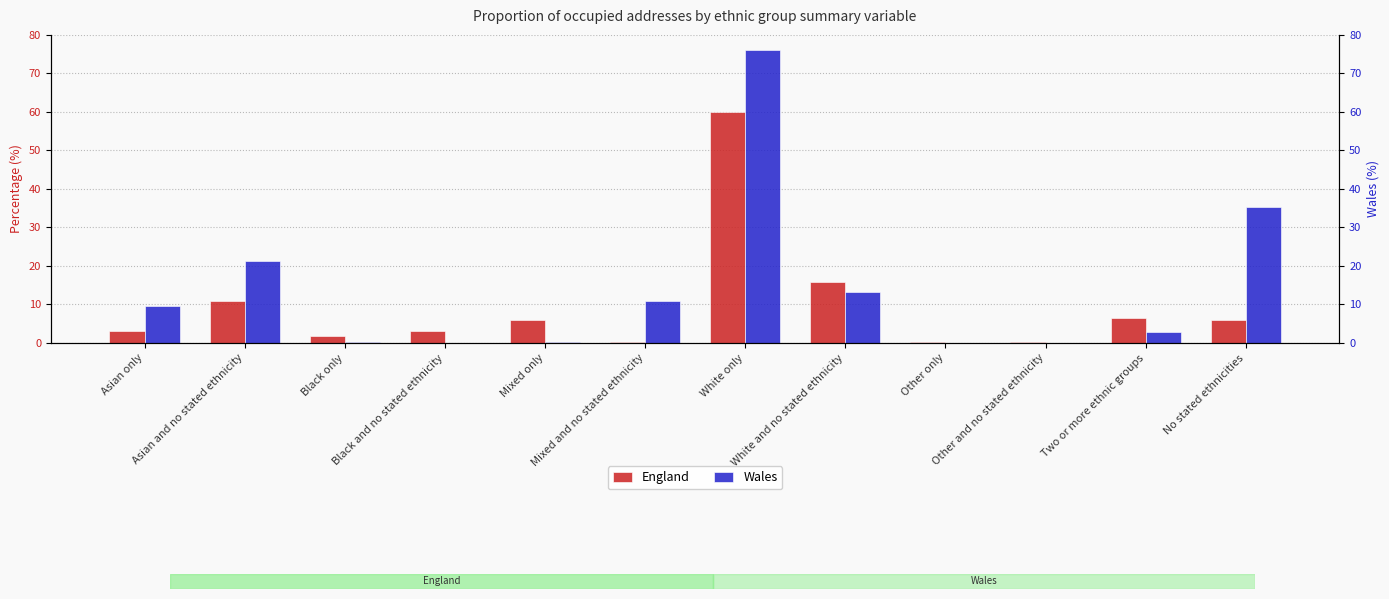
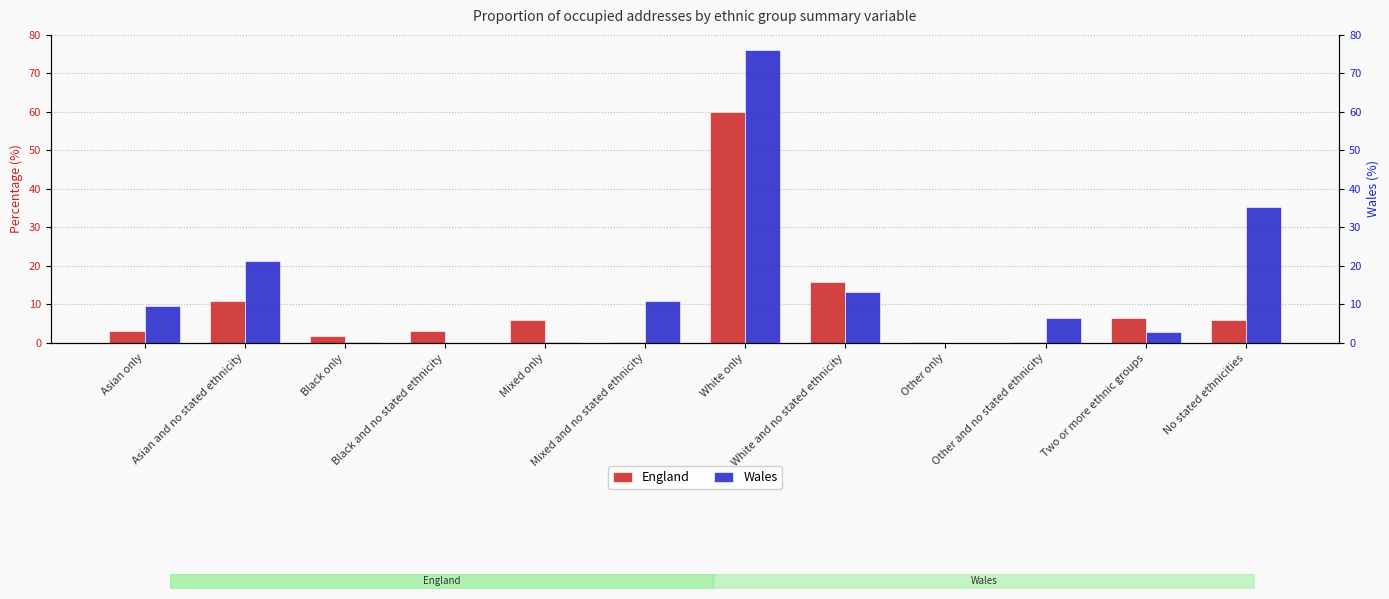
  {
    "England": {
      "Asian only": 3,
      "Asian and no stated ethnicity": 11,
      "Black only": 2,
      "Black and no stated ethnicity": 3,
      "Mixed only": 6,
      "White only": 60,
      "White and no stated ethnicity": 16,
      "Two or more ethnic groups": 7,
      "No stated ethnicities": 6
    },
    "Wales": {
      "Asian only": 10,
      "Asian and no stated ethnicity": 21,
      "Mixed and no stated ethnicity": 11,
      "White only": 76,
      "White and no stated ethnicity": 13,
-     "Other and no stated ethnicity": 0,
+     "Other and no stated ethnicity": 7,
      "Two or more ethnic groups": 3,
      "No stated ethnicities": 35
    }
  }
